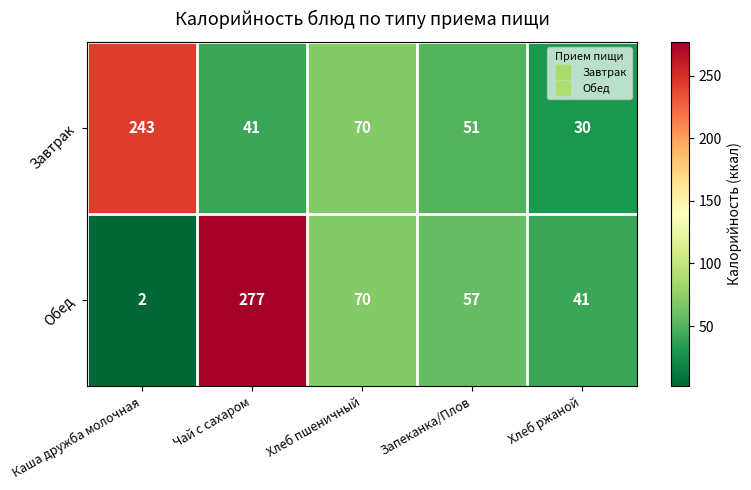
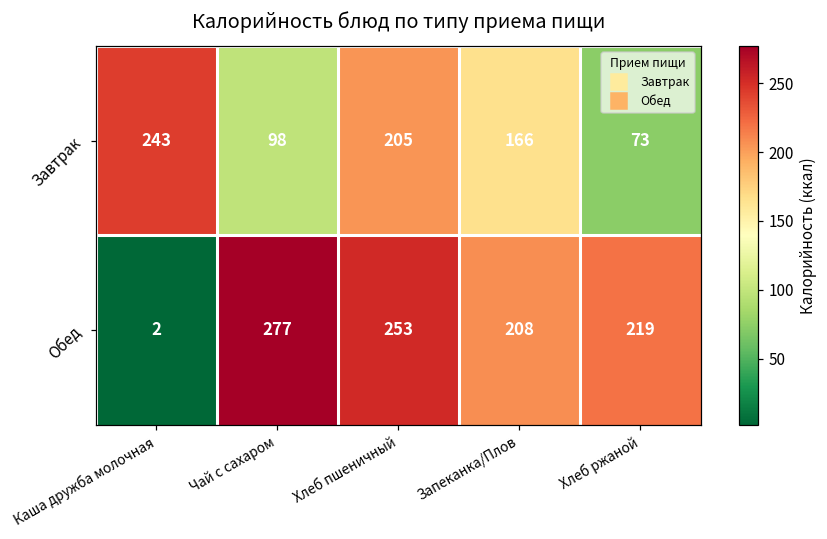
  {
    "Завтрак": {
      "Каша дружба молочная": 243,
-     "Чай с сахаром": 41,
-     "Хлеб пшеничный": 70,
-     "Запеканка/Плов": 51,
-     "Хлеб ржаной": 30
+     "Чай с сахаром": 98,
+     "Хлеб пшеничный": 205,
+     "Запеканка/Плов": 166,
+     "Хлеб ржаной": 73
    },
    "Обед": {
      "Каша дружба молочная": 2,
      "Чай с сахаром": 277,
-     "Хлеб пшеничный": 70,
-     "Запеканка/Плов": 57,
-     "Хлеб ржаной": 41
+     "Хлеб пшеничный": 253,
+     "Запеканка/Плов": 208,
+     "Хлеб ржаной": 219
    }
  }
